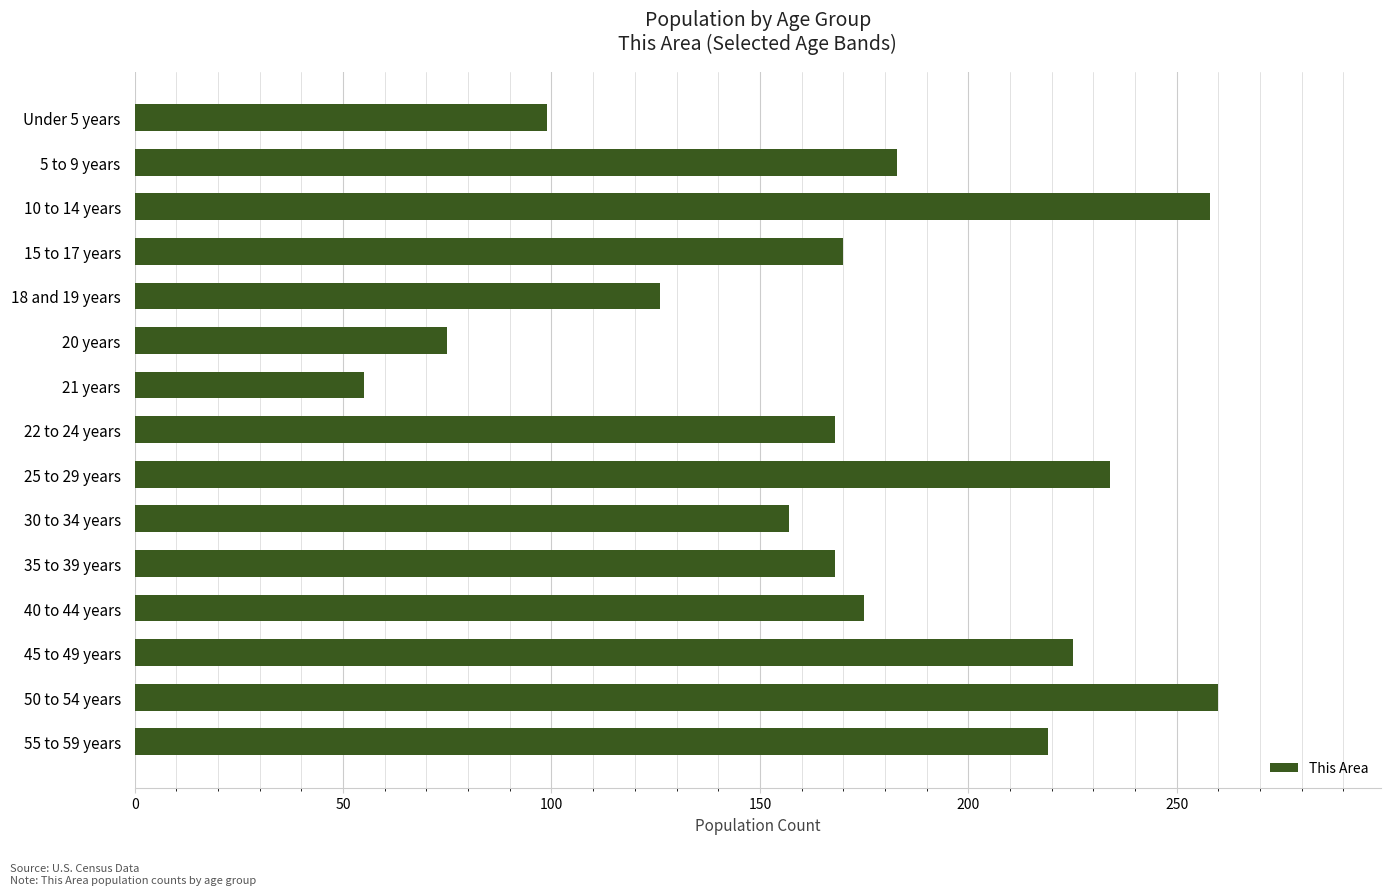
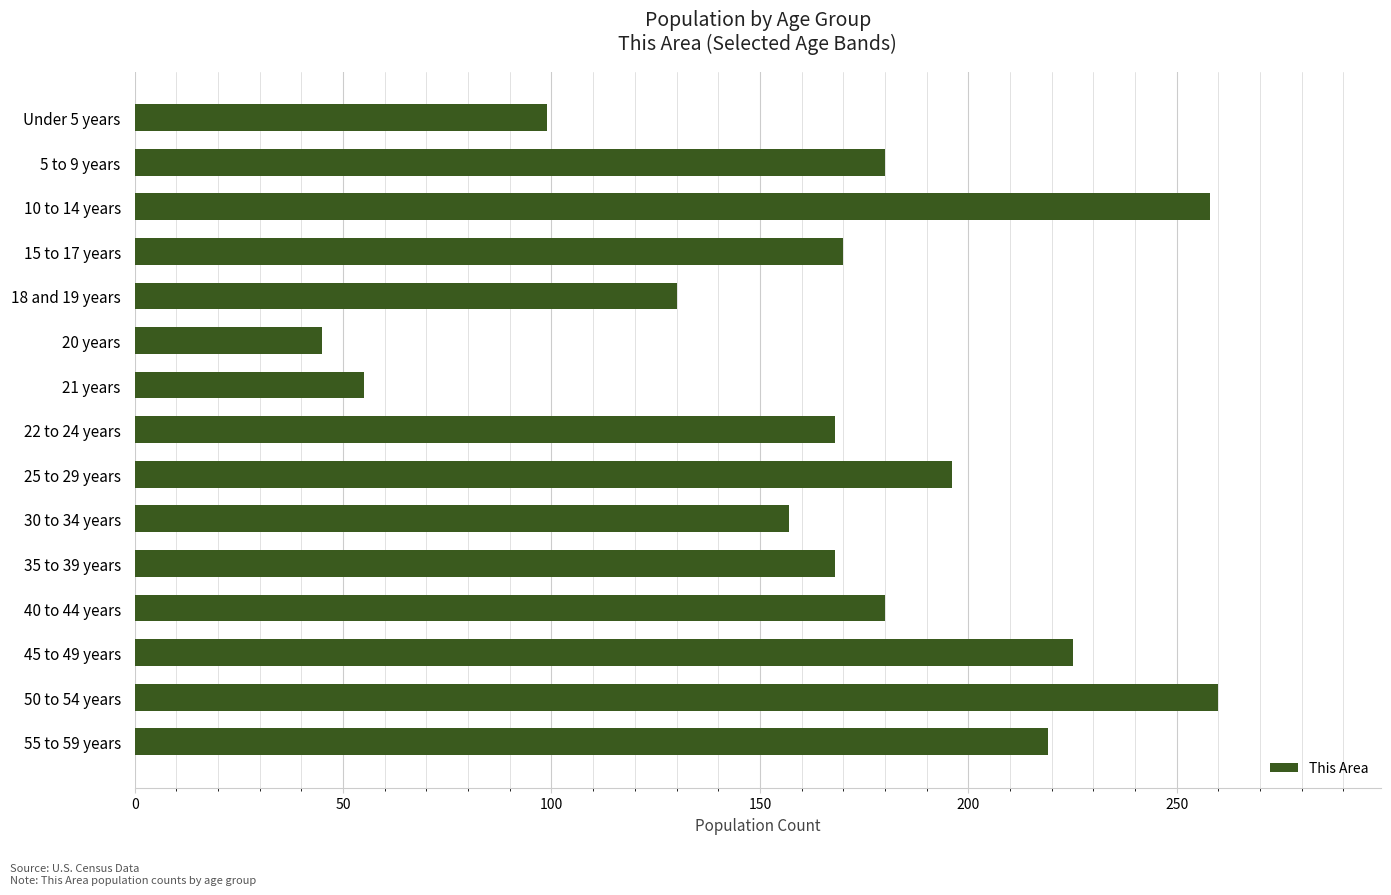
  {
    "Under 5 years": 99,
-   "5 to 9 years": 183,
+   "5 to 9 years": 180,
    "10 to 14 years": 258,
    "15 to 17 years": 170,
-   "18 and 19 years": 126,
-   "20 years": 75,
+   "18 and 19 years": 130,
+   "20 years": 45,
    "21 years": 55,
    "22 to 24 years": 168,
-   "25 to 29 years": 234,
+   "25 to 29 years": 196,
    "30 to 34 years": 157,
    "35 to 39 years": 168,
-   "40 to 44 years": 175,
+   "40 to 44 years": 180,
    "45 to 49 years": 225,
    "50 to 54 years": 260,
    "55 to 59 years": 219
  }
